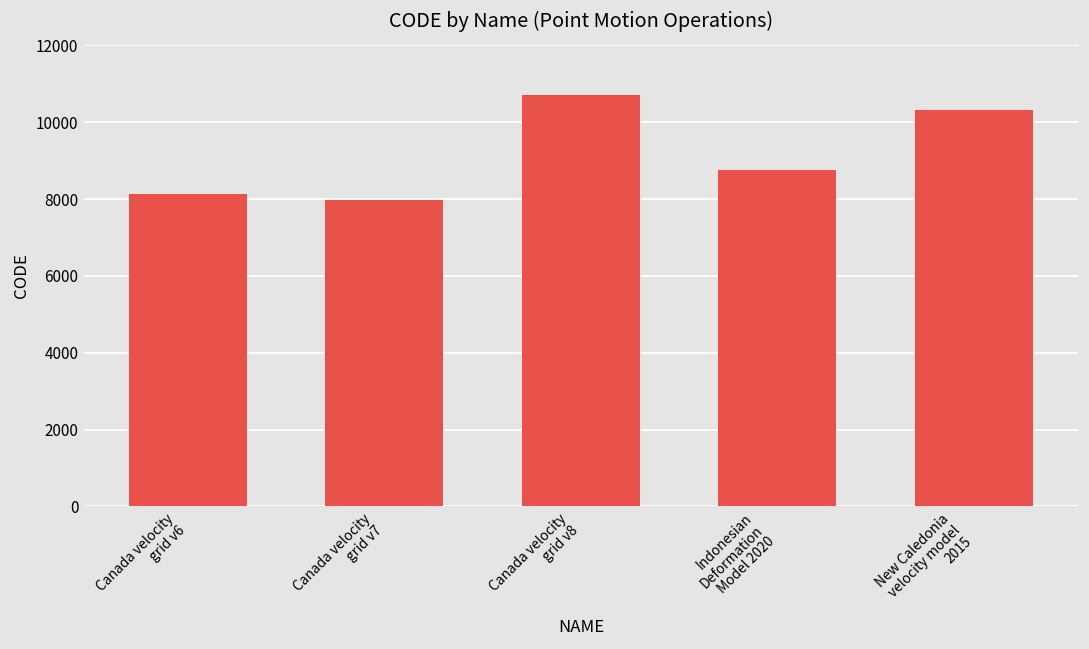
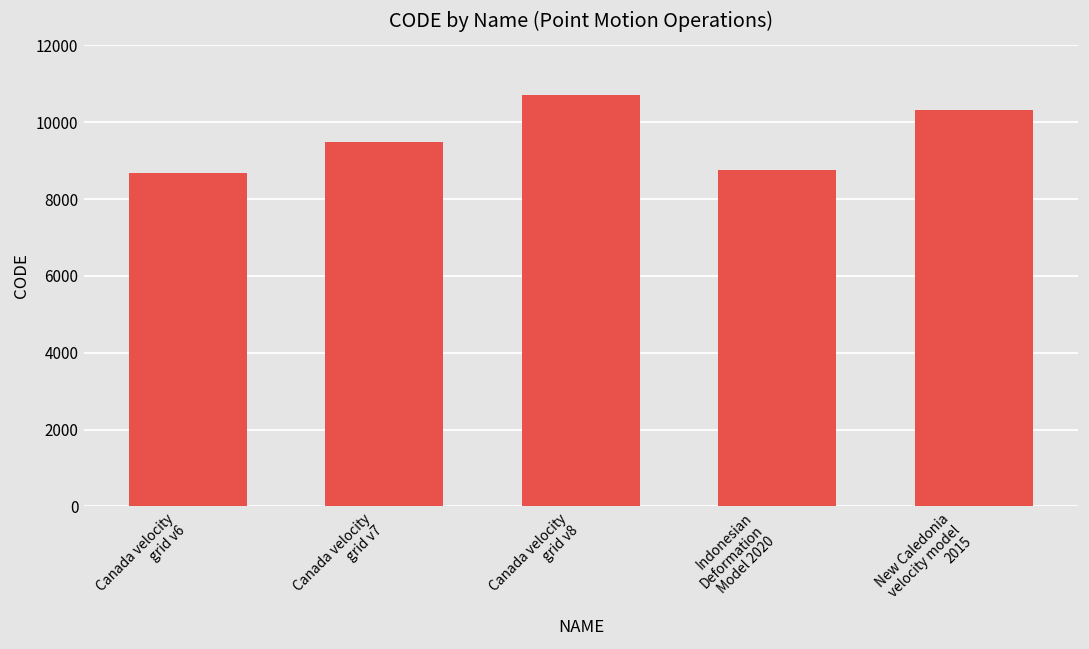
  {
-   "Canada velocity grid v6": 8100,
-   "Canada velocity grid v7": 8000,
+   "Canada velocity grid v6": 8700,
+   "Canada velocity grid v7": 9500,
    "Canada velocity grid v8": 10700,
    "Indonesian Deformation Model 2020": 8800,
    "New Caledonia velocity model 2015": 10300
  }
